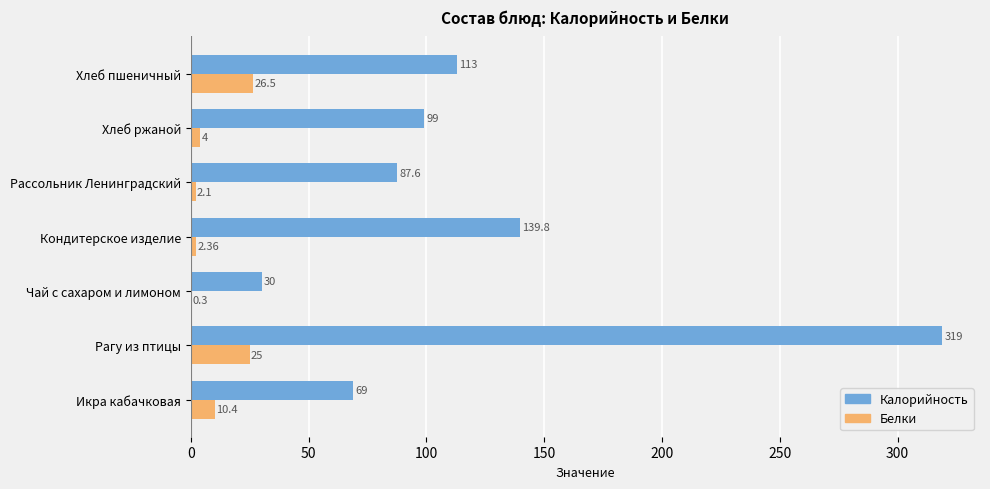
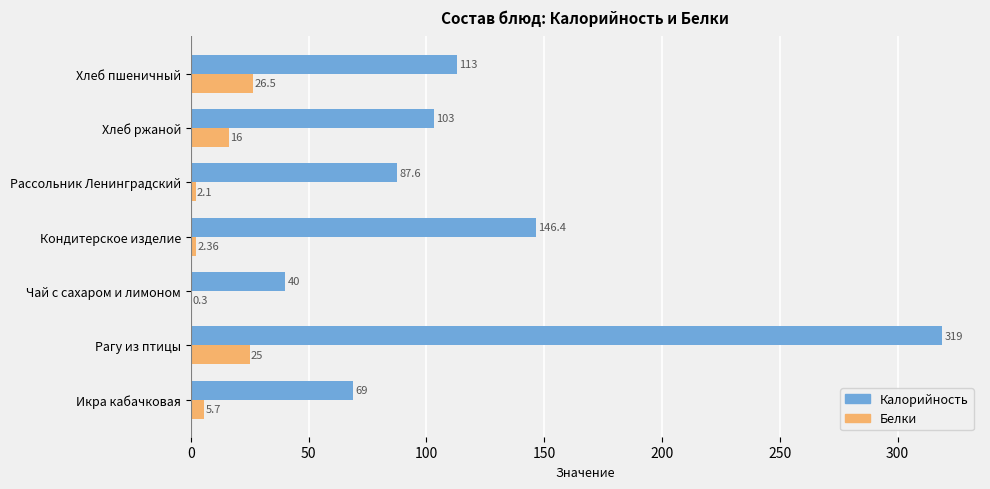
  {
    "Калорийность": {
      "Хлеб пшеничный": 113,
-     "Хлеб ржаной": 99,
+     "Хлеб ржаной": 103,
      "Рассольник Ленинградский": 87.6,
-     "Кондитерское изделие": 139.8,
-     "Чай с сахаром и лимоном": 30,
+     "Кондитерское изделие": 146.4,
+     "Чай с сахаром и лимоном": 40,
      "Рагу из птицы": 319,
      "Икра кабачковая": 69
    },
    "Белки": {
      "Хлеб пшеничный": 26.5,
-     "Хлеб ржаной": 4,
+     "Хлеб ржаной": 16,
      "Рассольник Ленинградский": 2.1,
      "Кондитерское изделие": 2.36,
      "Чай с сахаром и лимоном": 0.3,
      "Рагу из птицы": 25,
-     "Икра кабачковая": 10.4
+     "Икра кабачковая": 5.7
    }
  }
